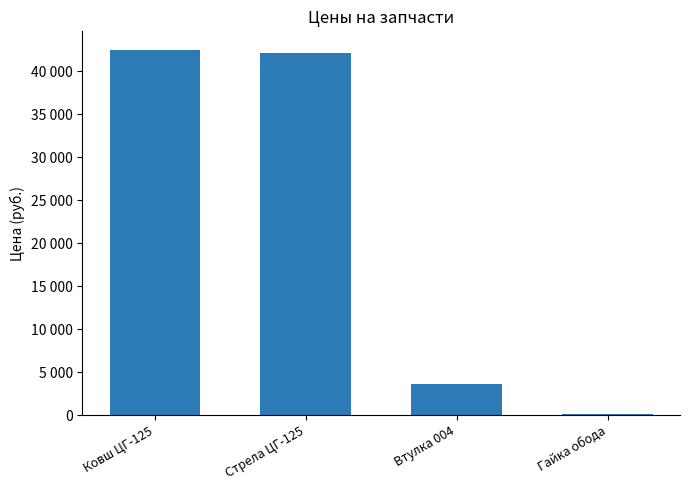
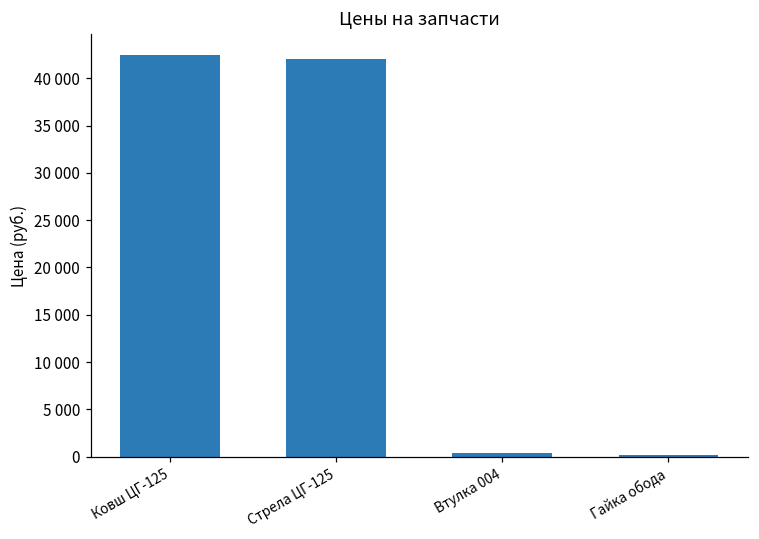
  {
    "Ковш ЦГ-125": 43000,
    "Стрела ЦГ-125": 42000,
-   "Втулка 004": 4000
+   "Втулка 004": 0
  }
